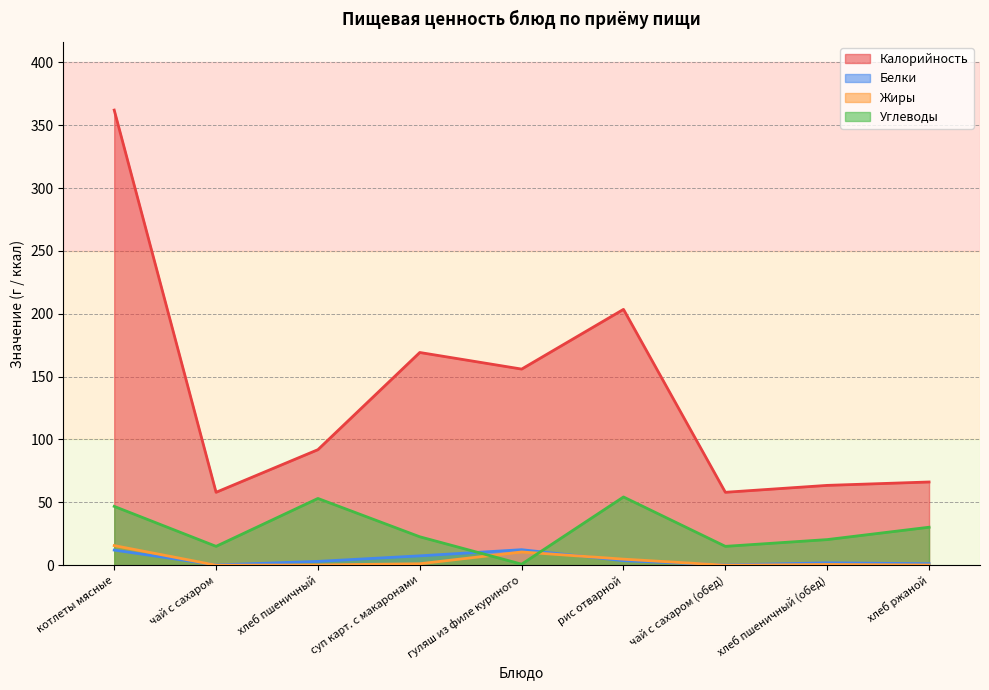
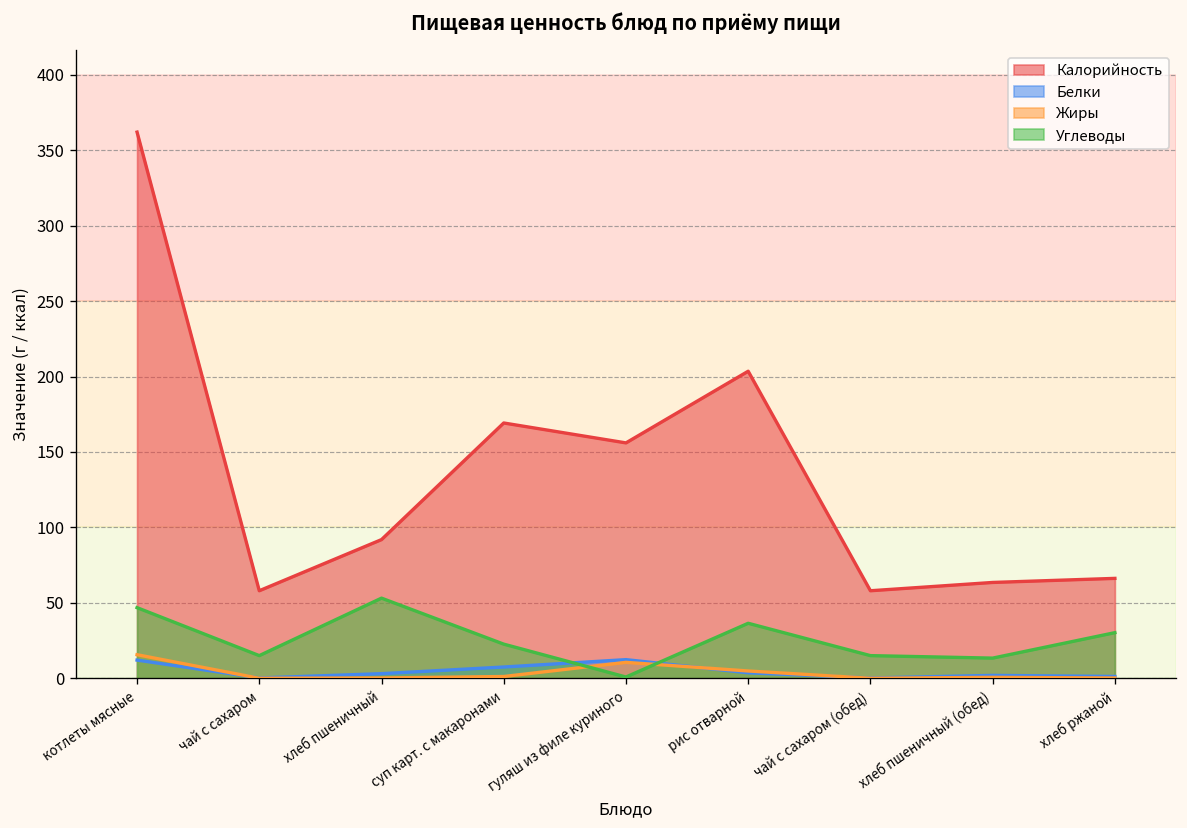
  {
    "Калорийность": {
      "котлеты мясные": 362,
      "чай с сахаром": 58,
      "хлеб пшеничный": 92,
      "суп карт. с макаронами": 169,
      "гуляш из филе куриного": 156,
      "рис отварной": 204,
      "чай с сахаром (обед)": 58,
      "хлеб пшеничный (обед)": 64,
      "хлеб ржаной": 66
    },
    "Белки": {
      "котлеты мясные": 12,
      "хлеб пшеничный": 3,
      "суп карт. с макаронами": 7
    },
    "Жиры": {
      "котлеты мясные": 16,
      "хлеб пшеничный": 0,
      "суп карт. с макаронами": 1
    },
    "Углеводы": {
      "котлеты мясные": 47,
      "чай с сахаром": 15,
      "хлеб пшеничный": 53,
      "суп карт. с макаронами": 23,
      "гуляш из филе куриного": 1,
-     "рис отварной": 54,
+     "рис отварной": 36,
      "чай с сахаром (обед)": 15,
-     "хлеб пшеничный (обед)": 20,
+     "хлеб пшеничный (обед)": 13,
      "хлеб ржаной": 30
    }
  }
